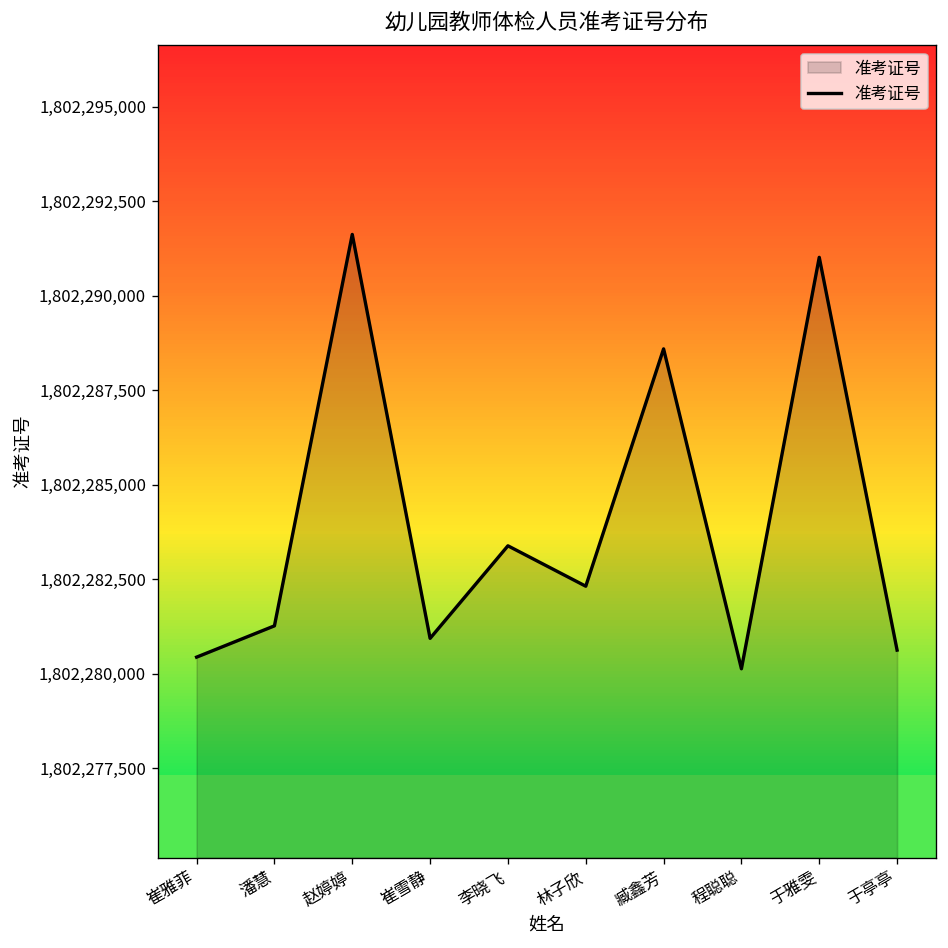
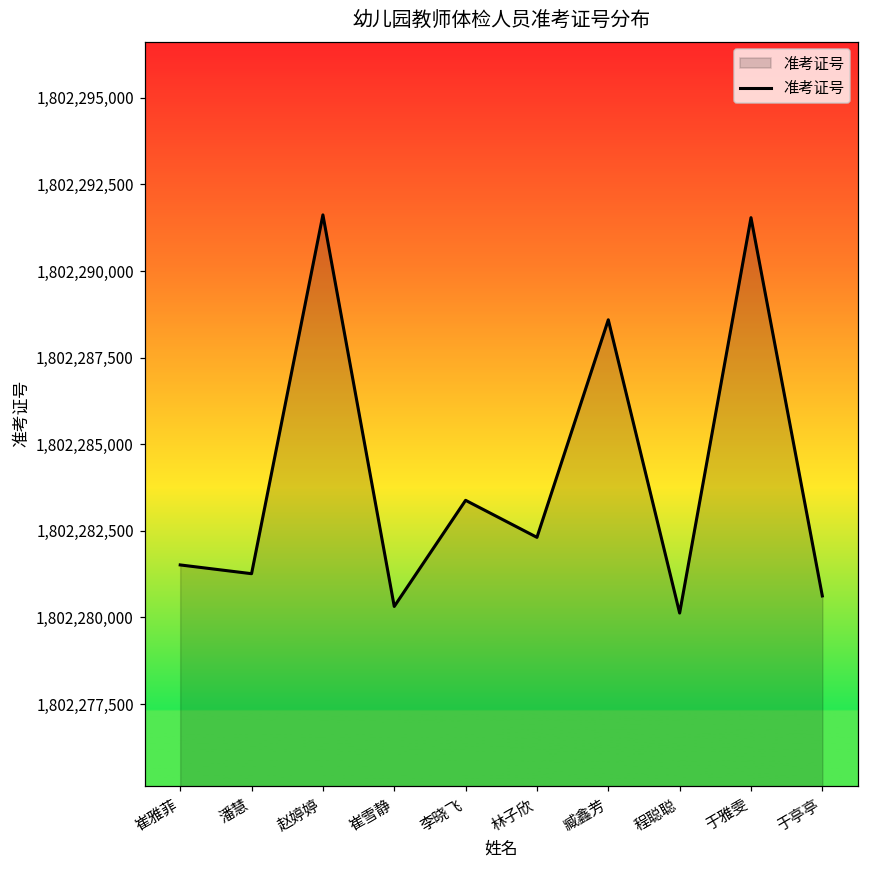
  {
-   "崔雅菲": "1,802,280,400",
+   "崔雅菲": "1,802,281,500",
    "潘慧": "1,802,281,300",
    "赵婷婷": "1,802,291,600",
-   "崔雪静": "1,802,280,900",
+   "崔雪静": "1,802,280,300",
    "李晓飞": "1,802,283,400",
    "林子欣": "1,802,282,300",
    "臧鑫芳": "1,802,288,600",
    "程聪聪": "1,802,280,100",
-   "于雅雯": "1,802,291,000",
+   "于雅雯": "1,802,291,500",
    "于亭亭": "1,802,280,600"
  }
